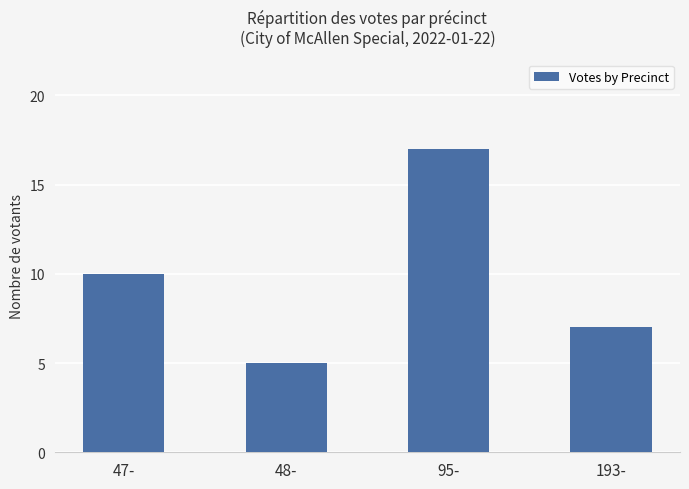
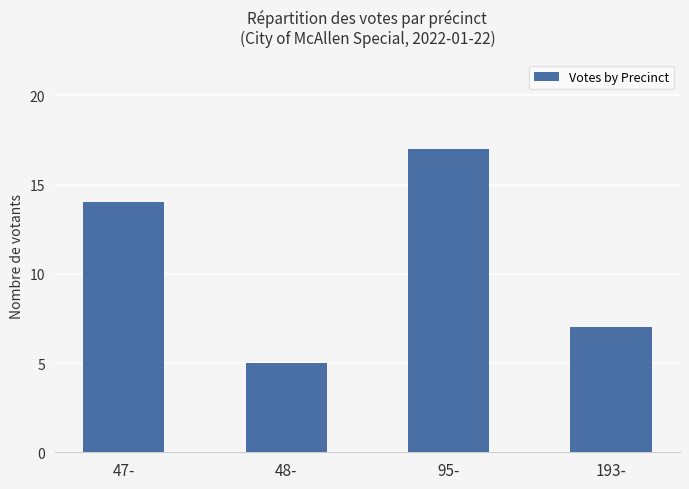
  {
-   "47-": 10,
+   "47-": 14,
    "48-": 5,
    "95-": 17,
    "193-": 7
  }
